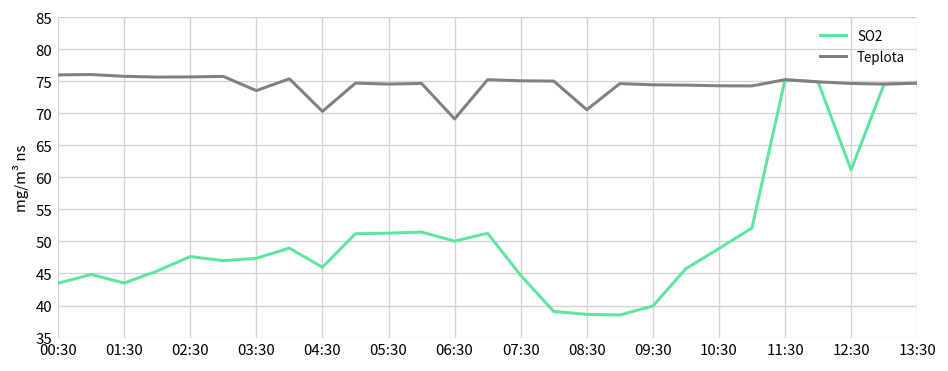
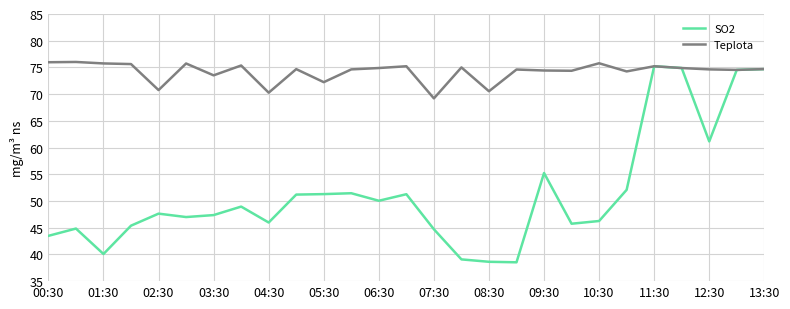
  {
    "SO2": {
      "00:30": 43,
-     "01:30": 44,
+     "01:30": 40,
      "02:30": 48,
      "03:30": 47,
      "04:30": 46,
      "05:30": 51,
      "06:30": 50,
      "07:30": 45,
      "08:30": 39,
-     "09:30": 40,
-     "10:30": 49,
+     "09:30": 55,
+     "10:30": 46,
      "12:30": 61
    },
    "Teplota": {
      "00:30": 76,
      "01:30": 76,
-     "02:30": 76,
+     "02:30": 71,
      "03:30": 74,
      "04:30": 70,
-     "05:30": 75,
-     "06:30": 69,
-     "07:30": 75,
+     "05:30": 72,
+     "06:30": 75,
+     "07:30": 69,
      "08:30": 71,
      "09:30": 74,
-     "10:30": 74,
+     "10:30": 76,
      "12:30": 75
    }
  }
